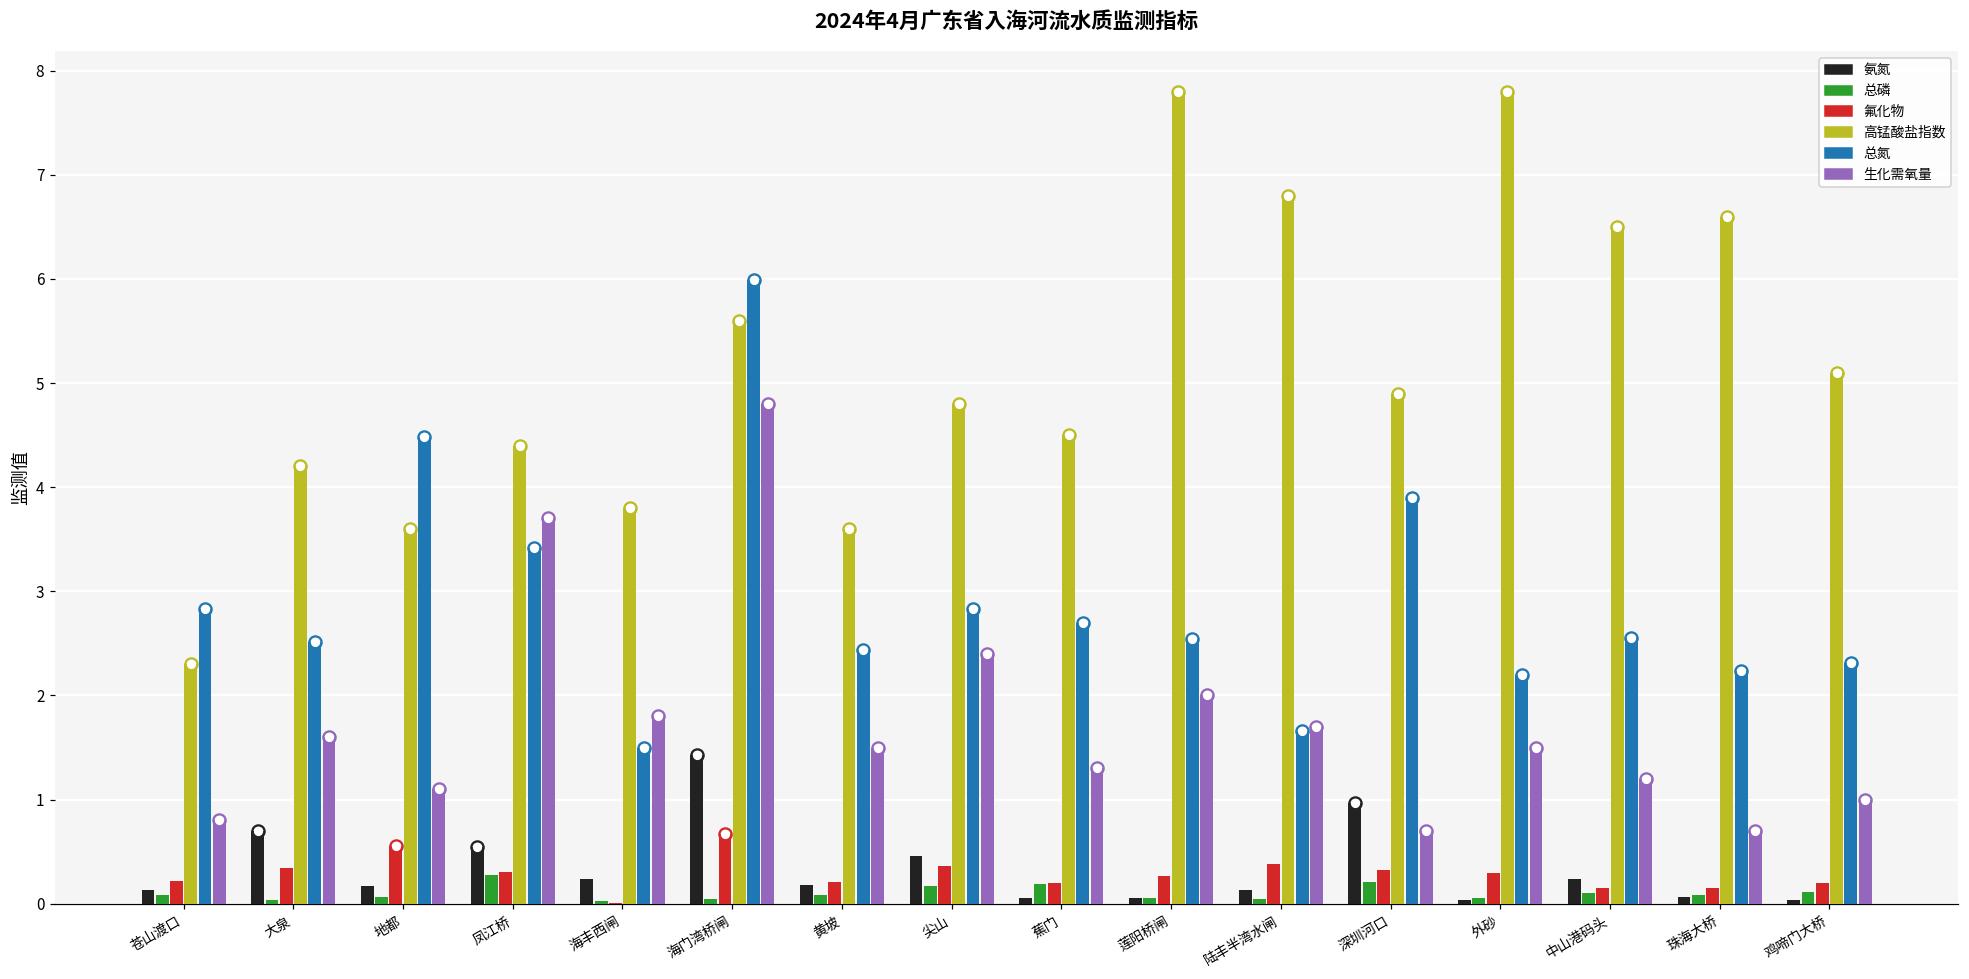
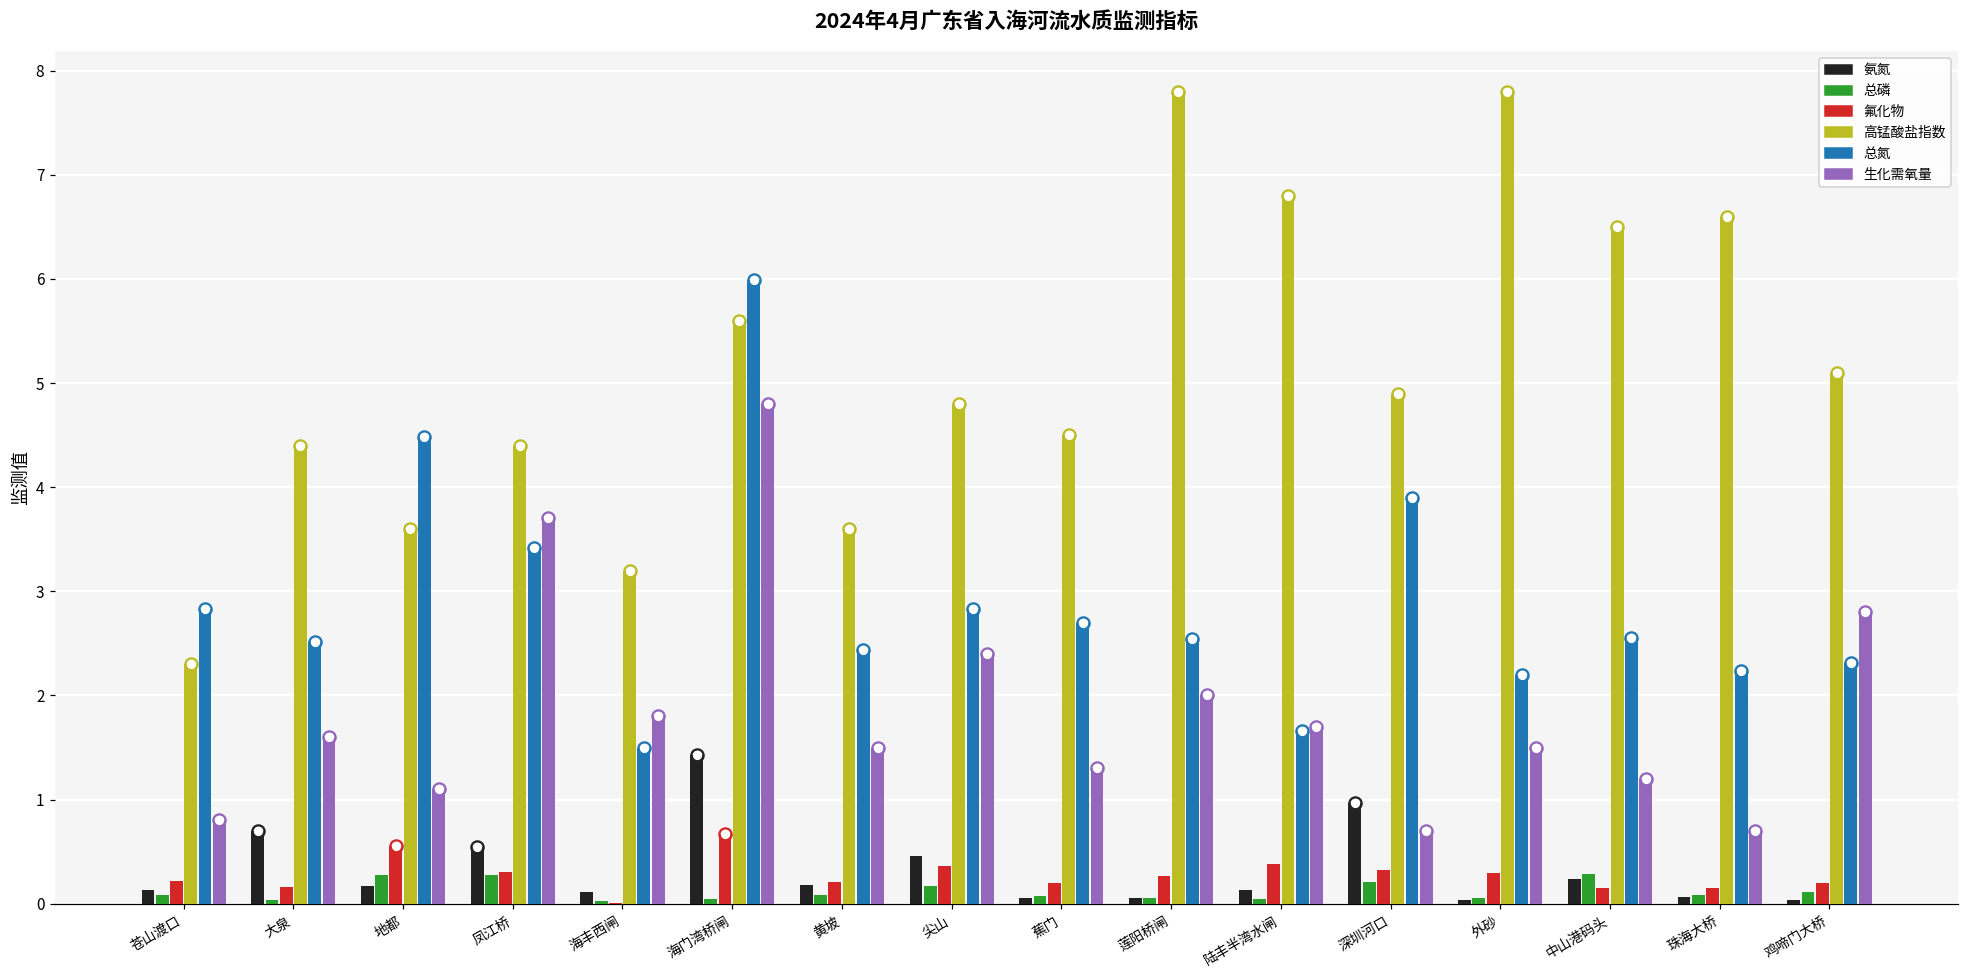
  {
    "氨氮": {
      "苍山渡口": 0.1,
      "大泉": 0.7,
      "地都": 0.2,
      "凤江桥": 0.5,
-     "海丰西闸": 0.2,
+     "海丰西闸": 0.1,
      "海门湾桥闸": 1.4,
      "黄坡": 0.2,
      "尖山": 0.5,
      "蕉门": 0.1,
      "莲阳桥闸": 0.1,
      "陆丰半湾水闸": 0.1,
      "深圳河口": 1.0,
      "外砂": 0.0,
      "中山港码头": 0.2,
      "珠海大桥": 0.1,
      "鸡啼门大桥": 0.0
    },
    "总磷": {
      "苍山渡口": 0.1,
      "大泉": 0.0,
-     "地都": 0.1,
+     "地都": 0.3,
      "凤江桥": 0.3,
      "海丰西闸": 0.0,
      "海门湾桥闸": 0.0,
      "黄坡": 0.1,
      "尖山": 0.2,
-     "蕉门": 0.2,
+     "蕉门": 0.1,
      "莲阳桥闸": 0.1,
      "陆丰半湾水闸": 0.0,
      "深圳河口": 0.2,
      "外砂": 0.1,
-     "中山港码头": 0.1,
+     "中山港码头": 0.3,
      "珠海大桥": 0.1,
      "鸡啼门大桥": 0.1
    },
    "氟化物": {
      "苍山渡口": 0.2,
-     "大泉": 0.3,
+     "大泉": 0.2,
      "地都": 0.6,
      "凤江桥": 0.3,
      "海门湾桥闸": 0.7,
      "黄坡": 0.2,
      "尖山": 0.4,
      "蕉门": 0.2,
      "莲阳桥闸": 0.3,
      "陆丰半湾水闸": 0.4,
      "深圳河口": 0.3,
      "外砂": 0.3,
      "中山港码头": 0.2,
      "珠海大桥": 0.1,
      "鸡啼门大桥": 0.2
    },
    "高锰酸盐指数": {
      "苍山渡口": 2.3,
-     "大泉": 4.2,
+     "大泉": 4.4,
      "地都": 3.6,
      "凤江桥": 4.4,
-     "海丰西闸": 3.8,
+     "海丰西闸": 3.2,
      "海门湾桥闸": 5.6,
      "黄坡": 3.6,
      "尖山": 4.8,
      "蕉门": 4.5,
      "莲阳桥闸": 7.8,
      "陆丰半湾水闸": 6.8,
      "深圳河口": 4.9,
      "外砂": 7.8,
      "中山港码头": 6.5,
      "珠海大桥": 6.6,
      "鸡啼门大桥": 5.1
    },
    "总氮": {
      "苍山渡口": 2.8,
      "大泉": 2.5,
      "地都": 4.5,
      "凤江桥": 3.4,
      "海丰西闸": 1.5,
      "海门湾桥闸": 6.0,
      "黄坡": 2.4,
      "尖山": 2.8,
      "蕉门": 2.7,
      "莲阳桥闸": 2.5,
      "陆丰半湾水闸": 1.7,
      "深圳河口": 3.9,
      "外砂": 2.2,
      "中山港码头": 2.6,
      "珠海大桥": 2.2,
      "鸡啼门大桥": 2.3
    },
    "生化需氧量": {
      "苍山渡口": 0.8,
      "大泉": 1.6,
      "地都": 1.1,
      "凤江桥": 3.7,
      "海丰西闸": 1.8,
      "海门湾桥闸": 4.8,
      "黄坡": 1.5,
      "尖山": 2.4,
      "蕉门": 1.3,
      "莲阳桥闸": 2.0,
      "陆丰半湾水闸": 1.7,
      "深圳河口": 0.7,
      "外砂": 1.5,
      "中山港码头": 1.2,
      "珠海大桥": 0.7,
-     "鸡啼门大桥": 1.0
+     "鸡啼门大桥": 2.8
    }
  }
